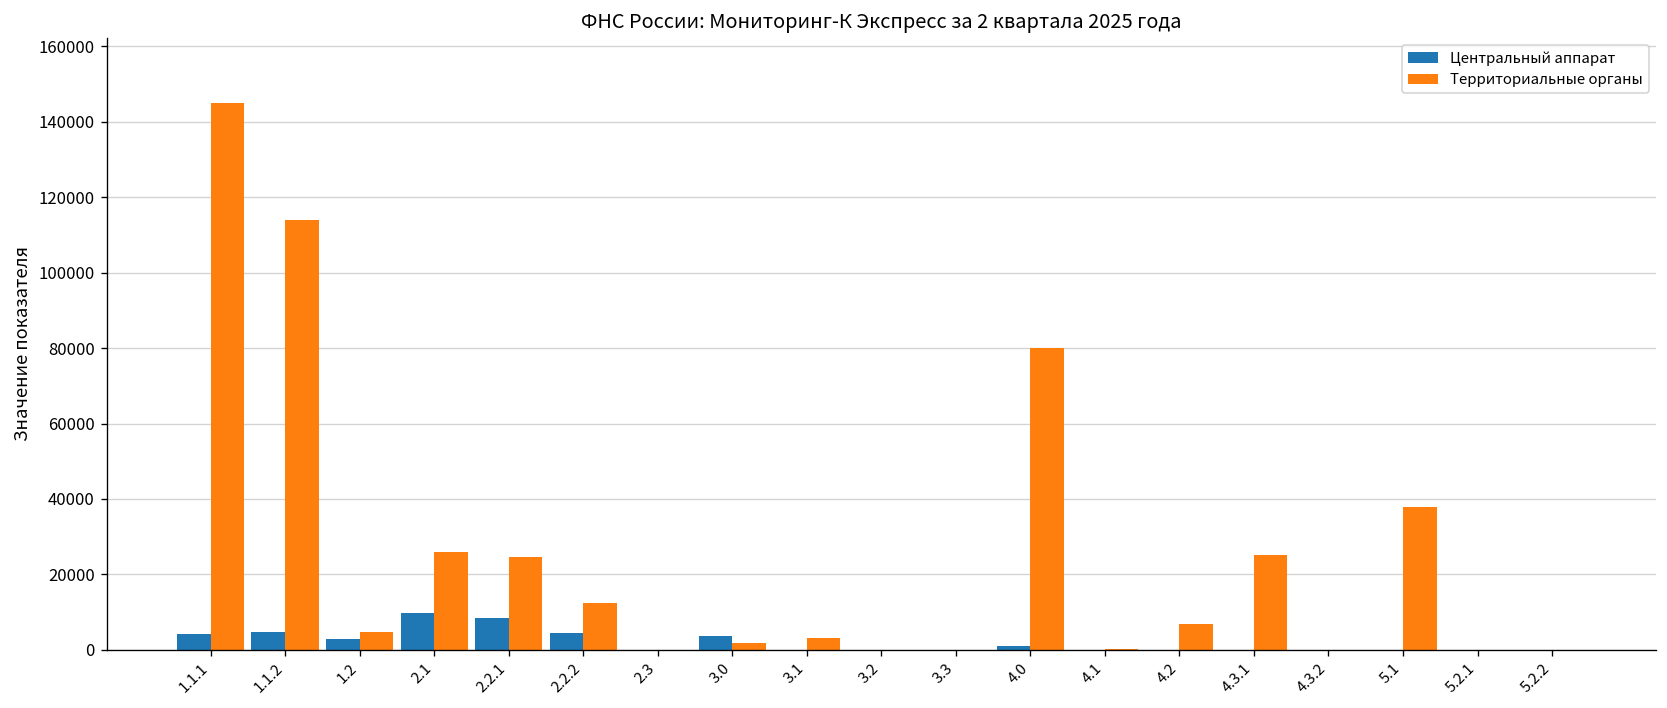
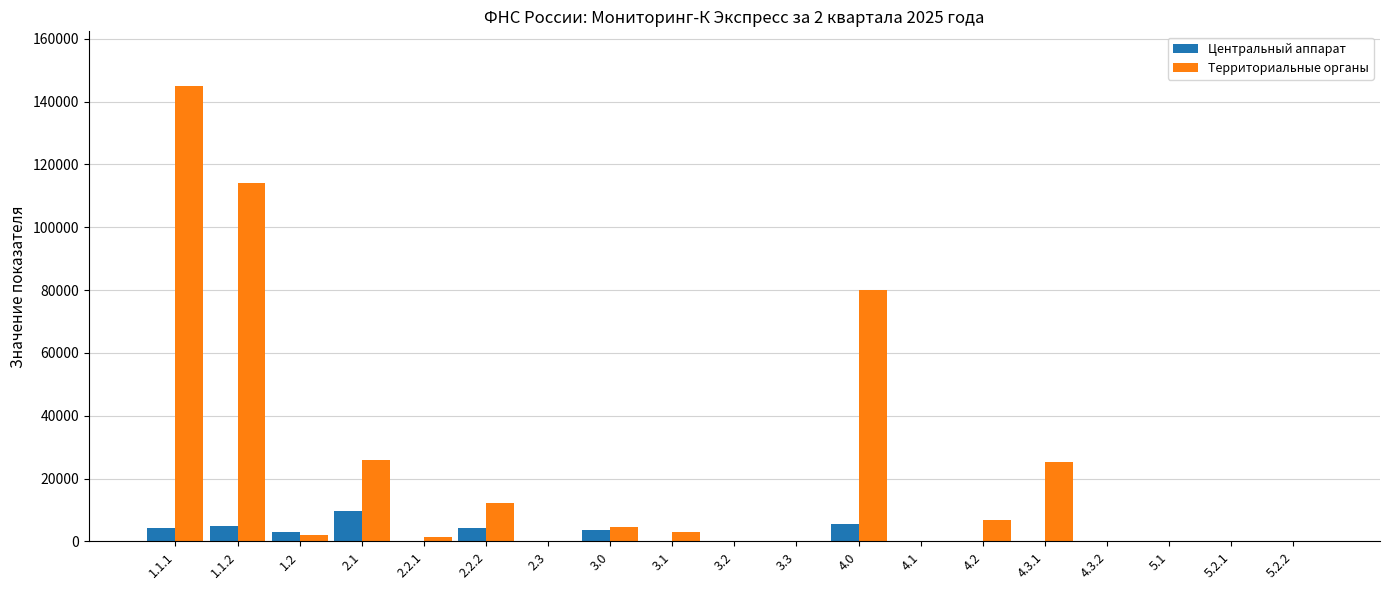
  {
    "Центральный аппарат": {
      "1.1.1": 4000,
      "1.1.2": 5000,
      "1.2": 3000,
      "2.1": 10000,
-     "2.2.1": 8000,
+     "2.2.1": 0,
      "2.2.2": 4000,
      "3.0": 4000,
      "3.1": 0,
      "3.2": 0,
      "3.3": 0,
-     "4.0": 1000,
+     "4.0": 5000,
      "4.3.1": 0,
      "4.3.2": 0,
      "5.1": 0,
      "5.2.1": 0,
      "5.2.2": 0
    },
    "Территориальные органы": {
      "1.1.1": 145000,
      "1.1.2": 114000,
-     "1.2": 5000,
+     "1.2": 2000,
      "2.1": 26000,
-     "2.2.1": 25000,
+     "2.2.1": 1000,
      "2.2.2": 12000,
-     "3.0": 2000,
+     "3.0": 4000,
      "3.1": 3000,
      "4.0": 80000,
      "4.2": 7000,
      "4.3.1": 25000,
-     "5.1": 38000
+     "5.1": 0
    }
  }
